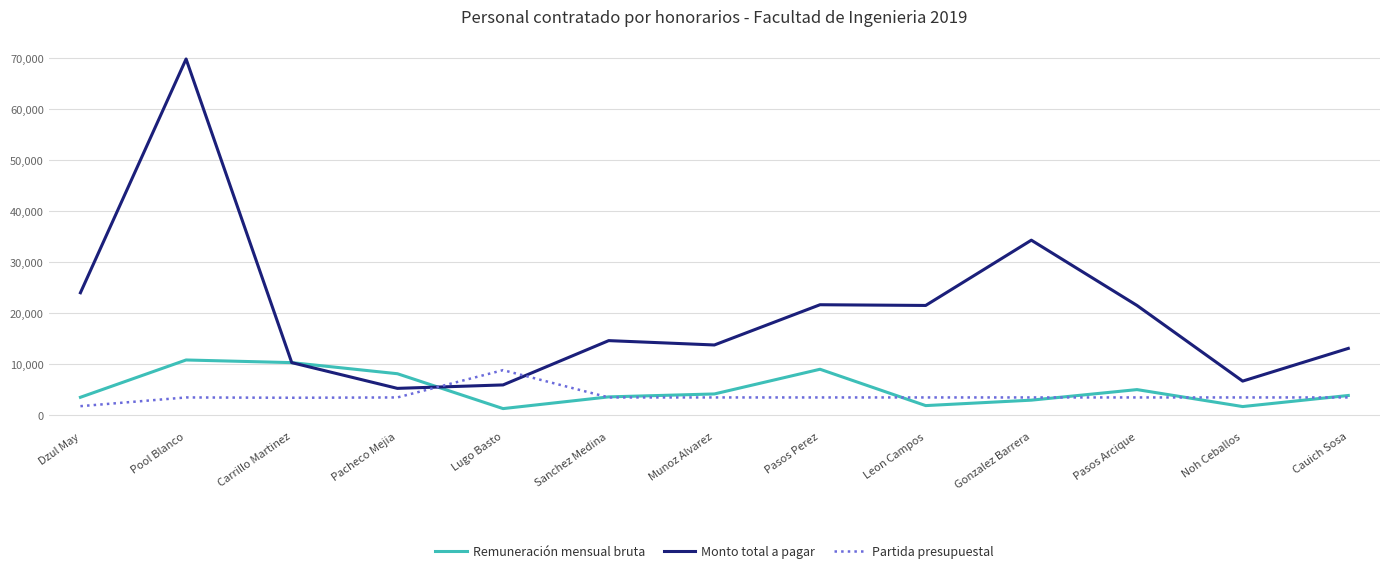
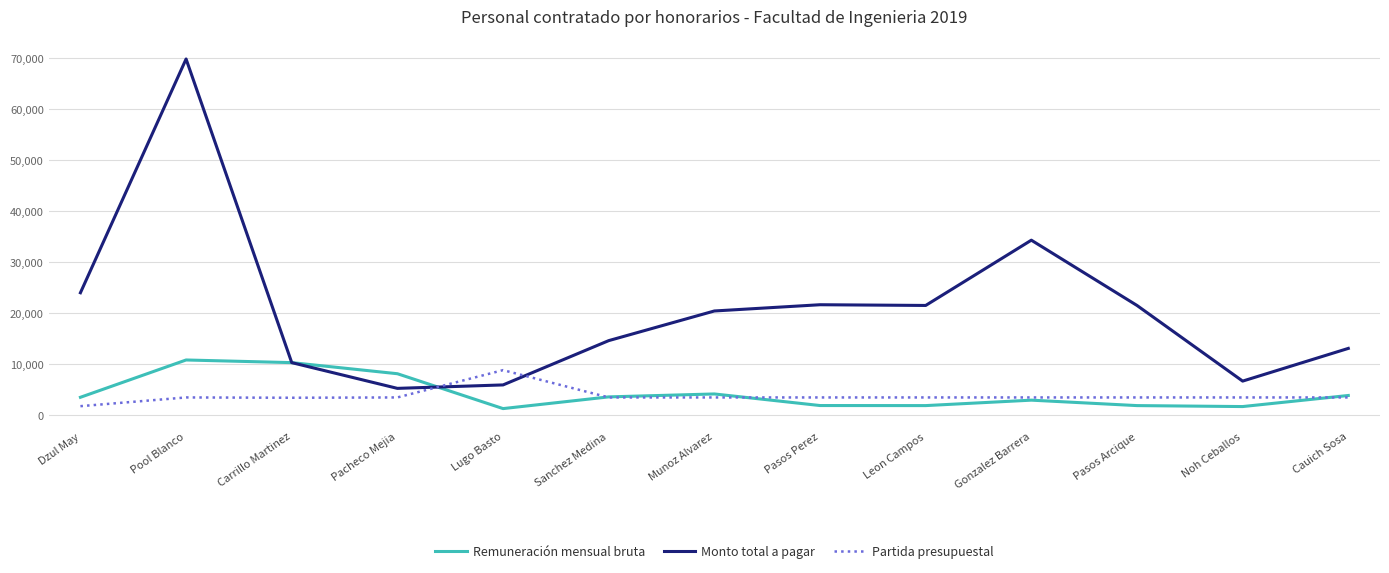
  {
    "Remuneración mensual bruta": {
      "Dzul May": "3,000",
      "Pool Blanco": "11,000",
      "Pacheco Mejia": "8,000",
      "Lugo Basto": "1,000",
      "Munoz Alvarez": "4,000",
-     "Pasos Perez": "9,000",
+     "Pasos Perez": "2,000",
      "Leon Campos": "2,000",
      "Gonzalez Barrera": "3,000",
-     "Pasos Arcique": "5,000",
+     "Pasos Arcique": "2,000",
      "Noh Ceballos": "2,000"
    },
    "Monto total a pagar": {
      "Dzul May": "24,000",
      "Pool Blanco": "70,000",
      "Pacheco Mejia": "5,000",
      "Lugo Basto": "6,000",
      "Sanchez Medina": "15,000",
-     "Munoz Alvarez": "14,000",
+     "Munoz Alvarez": "20,000",
      "Pasos Perez": "22,000",
      "Leon Campos": "21,000",
      "Gonzalez Barrera": "34,000",
      "Pasos Arcique": "21,000",
      "Noh Ceballos": "7,000",
      "Cauich Sosa": "13,000"
    },
    "Partida presupuestal": {
      "Dzul May": "2,000",
      "Pool Blanco": "3,000",
      "Carrillo Martinez": "3,000",
      "Pacheco Mejia": "3,000",
      "Lugo Basto": "9,000",
      "Munoz Alvarez": "3,000",
      "Pasos Perez": "3,000",
      "Leon Campos": "3,000",
      "Gonzalez Barrera": "3,000",
      "Pasos Arcique": "3,000",
      "Noh Ceballos": "3,000"
    }
  }
